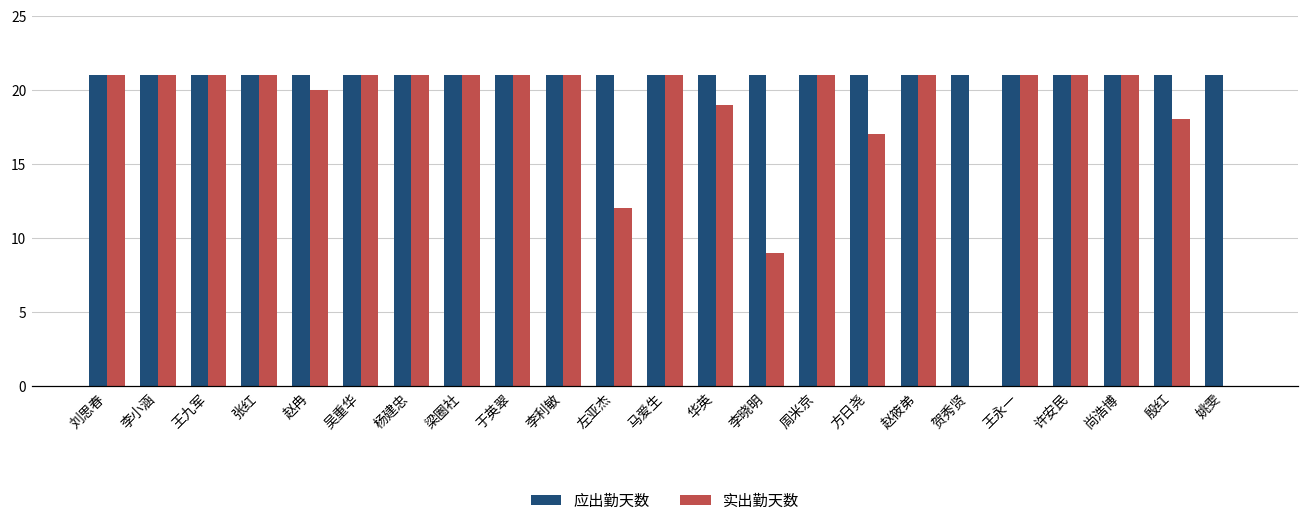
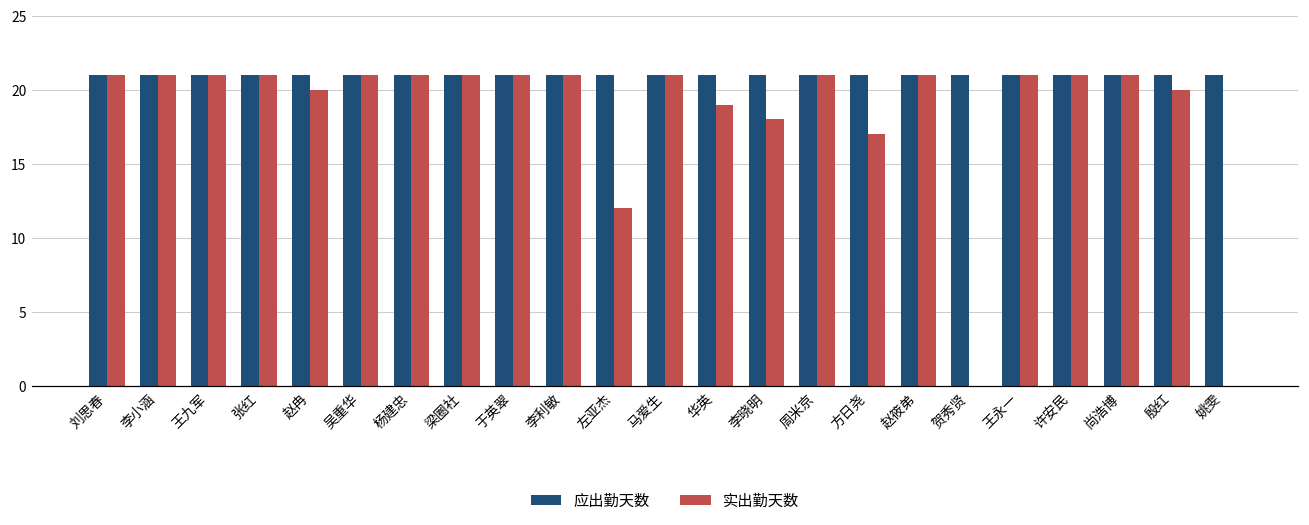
  {
    "应出勤天数": {
      "刘思春": 21,
      "李小涵": 21,
      "王九军": 21,
      "张红": 21,
      "赵冉": 21,
      "吴重华": 21,
      "杨建忠": 21,
      "梁圈社": 21,
      "于英翠": 21,
      "李利敏": 21,
      "左亚杰": 21,
      "马爱生": 21,
      "华英": 21,
      "李晓明": 21,
      "周米京": 21,
      "方日尧": 21,
      "赵筱弟": 21,
      "贺秀贤": 21,
      "王永一": 21,
      "许安民": 21,
      "尚浩博": 21,
      "殷红": 21,
      "姚雯": 21
    },
    "实出勤天数": {
      "刘思春": 21,
      "李小涵": 21,
      "王九军": 21,
      "张红": 21,
      "赵冉": 20,
      "吴重华": 21,
      "杨建忠": 21,
      "梁圈社": 21,
      "于英翠": 21,
      "李利敏": 21,
      "左亚杰": 12,
      "马爱生": 21,
      "华英": 19,
-     "李晓明": 9,
+     "李晓明": 18,
      "周米京": 21,
      "方日尧": 17,
      "赵筱弟": 21,
      "贺秀贤": 0,
      "王永一": 21,
      "许安民": 21,
      "尚浩博": 21,
-     "殷红": 18,
+     "殷红": 20,
      "姚雯": 0
    }
  }
